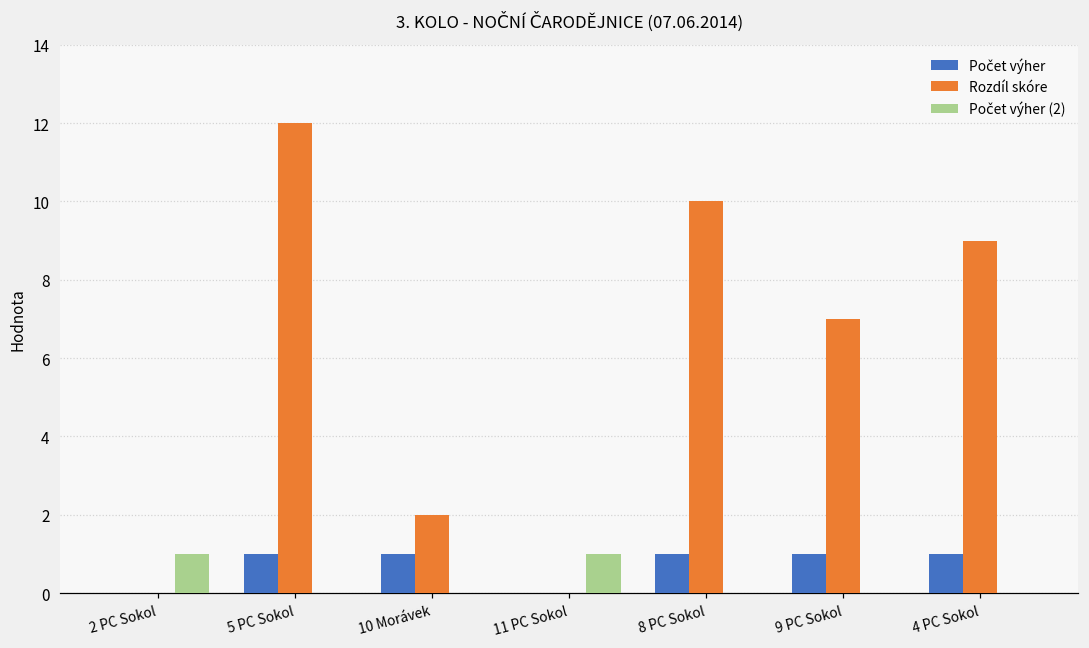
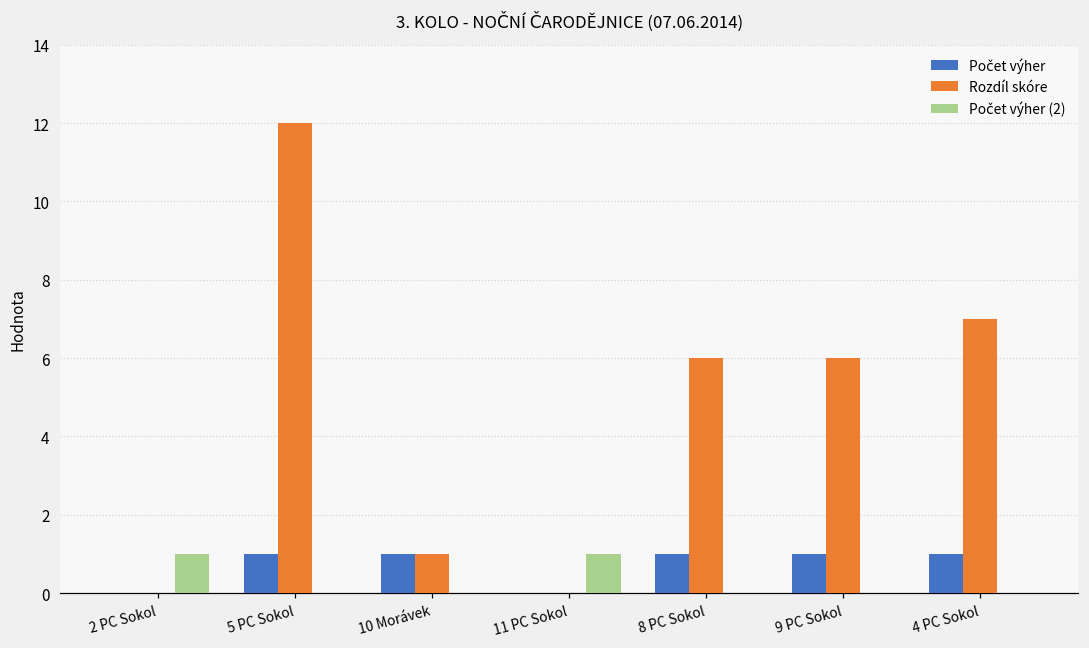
  {
    "Počet výher": {
      "2 PC Sokol": 0,
      "5 PC Sokol": 1,
      "10 Morávek": 1,
      "11 PC Sokol": 0,
      "8 PC Sokol": 1,
      "9 PC Sokol": 1,
      "4 PC Sokol": 1
    },
    "Rozdíl skóre": {
      "5 PC Sokol": 12,
-     "10 Morávek": 2,
-     "8 PC Sokol": 10,
-     "9 PC Sokol": 7,
-     "4 PC Sokol": 9
+     "10 Morávek": 1,
+     "8 PC Sokol": 6,
+     "9 PC Sokol": 6,
+     "4 PC Sokol": 7
    },
    "Počet výher (2)": {
      "2 PC Sokol": 1,
      "5 PC Sokol": 0,
      "10 Morávek": 0,
      "11 PC Sokol": 1,
      "8 PC Sokol": 0,
      "9 PC Sokol": 0,
      "4 PC Sokol": 0
    }
  }
